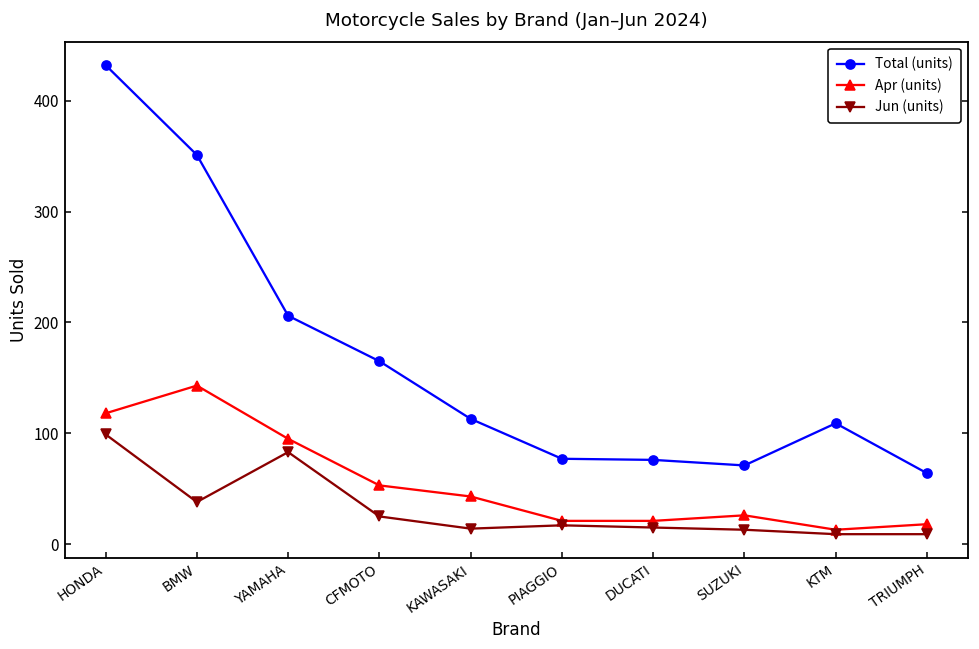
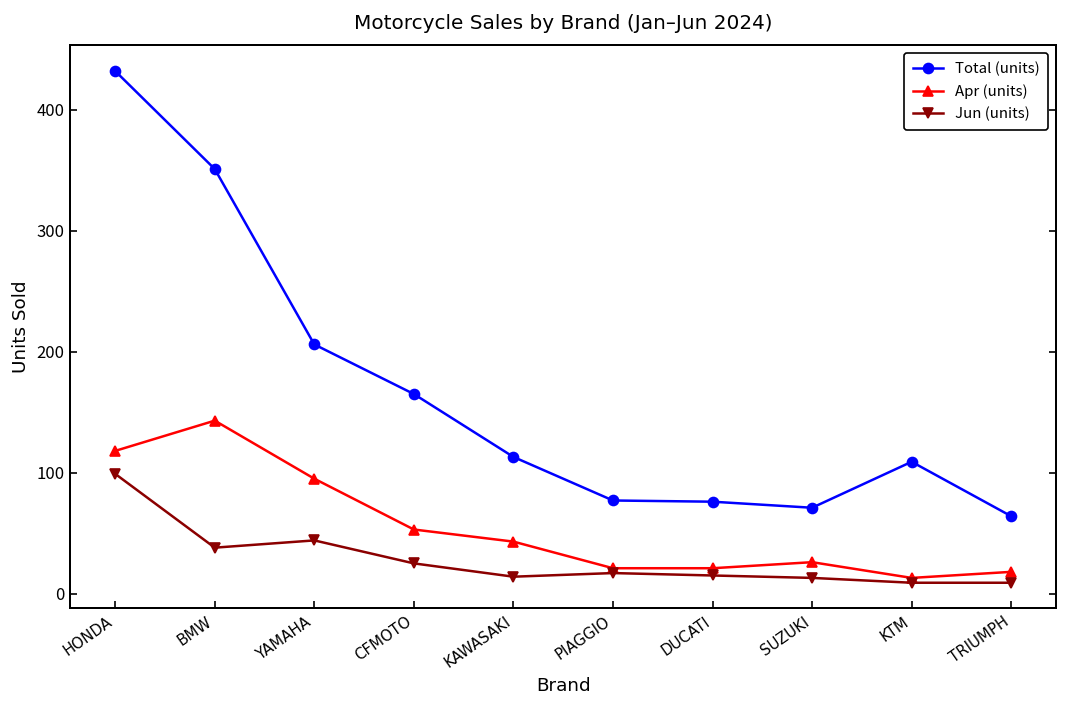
  {
    "Total (units)": {
      "HONDA": 432,
      "BMW": 351,
      "YAMAHA": 206,
      "CFMOTO": 165,
      "KAWASAKI": 113,
      "PIAGGIO": 77,
      "DUCATI": 76,
      "SUZUKI": 71,
      "KTM": 109,
      "TRIUMPH": 64
    },
    "Apr (units)": {
      "HONDA": 118,
      "BMW": 143,
      "YAMAHA": 95,
      "CFMOTO": 53,
      "KAWASAKI": 43,
      "PIAGGIO": 21,
      "DUCATI": 21,
      "SUZUKI": 26,
      "KTM": 13,
      "TRIUMPH": 18
    },
    "Jun (units)": {
      "HONDA": 99,
      "BMW": 38,
-     "YAMAHA": 83,
+     "YAMAHA": 44,
      "CFMOTO": 25,
      "KAWASAKI": 14,
      "PIAGGIO": 17,
      "DUCATI": 15,
      "SUZUKI": 13,
      "KTM": 9,
      "TRIUMPH": 9
    }
  }
